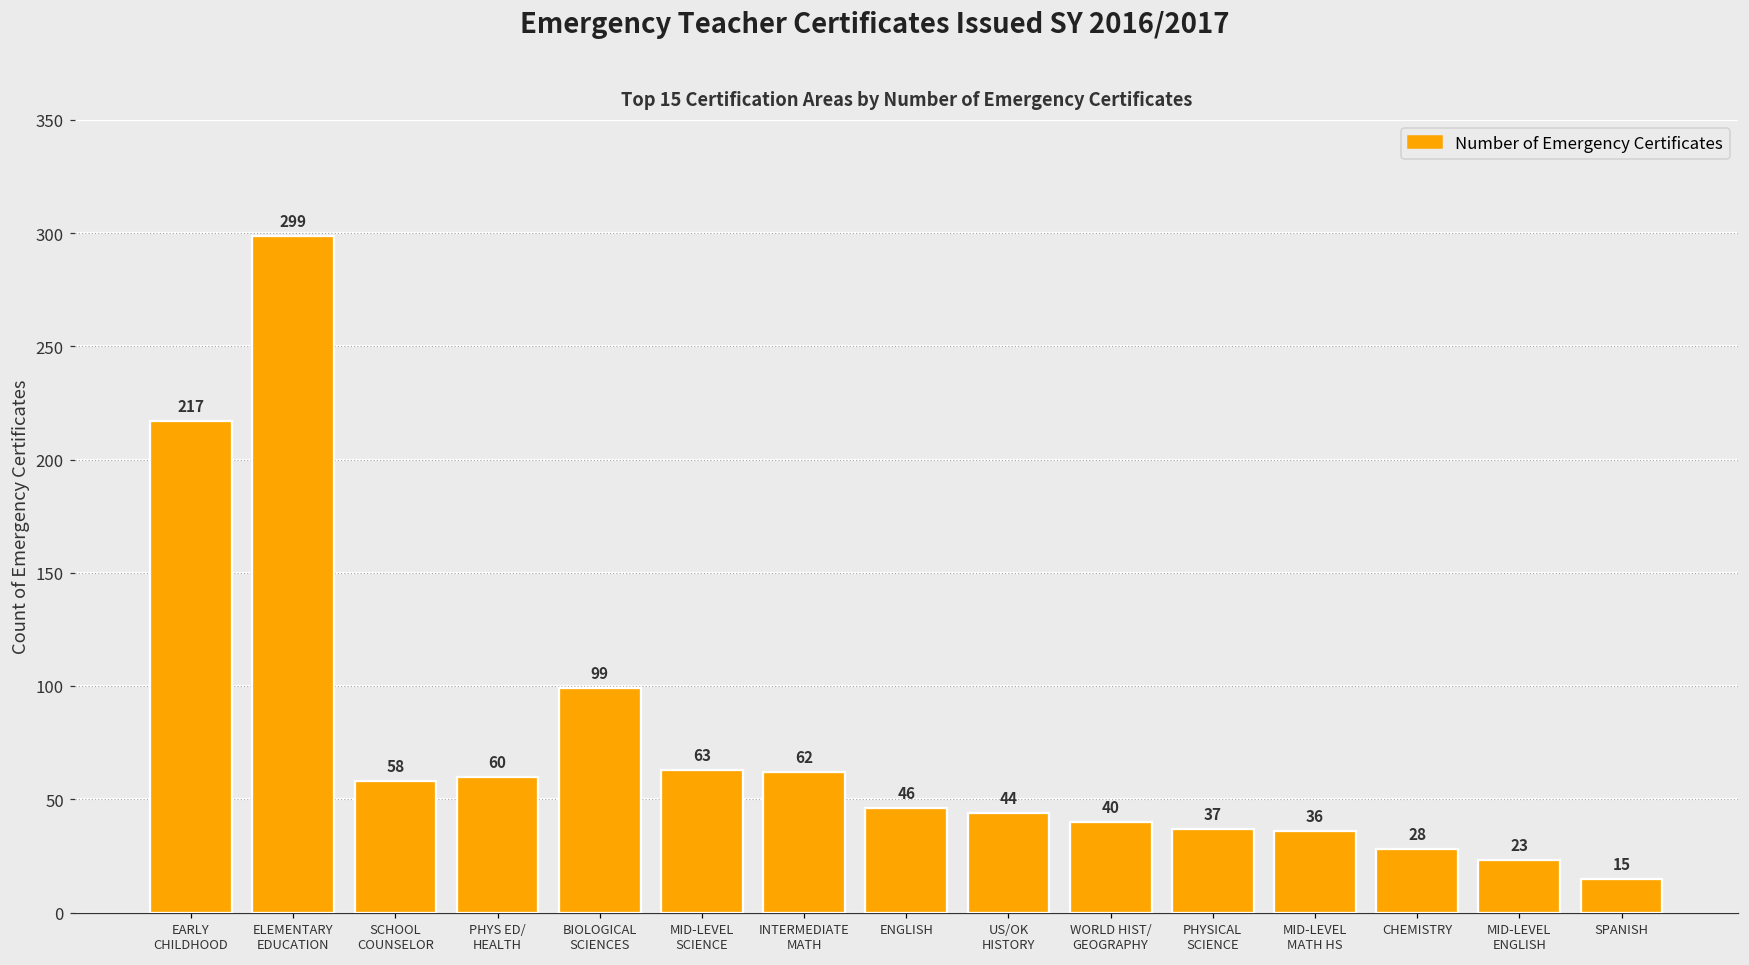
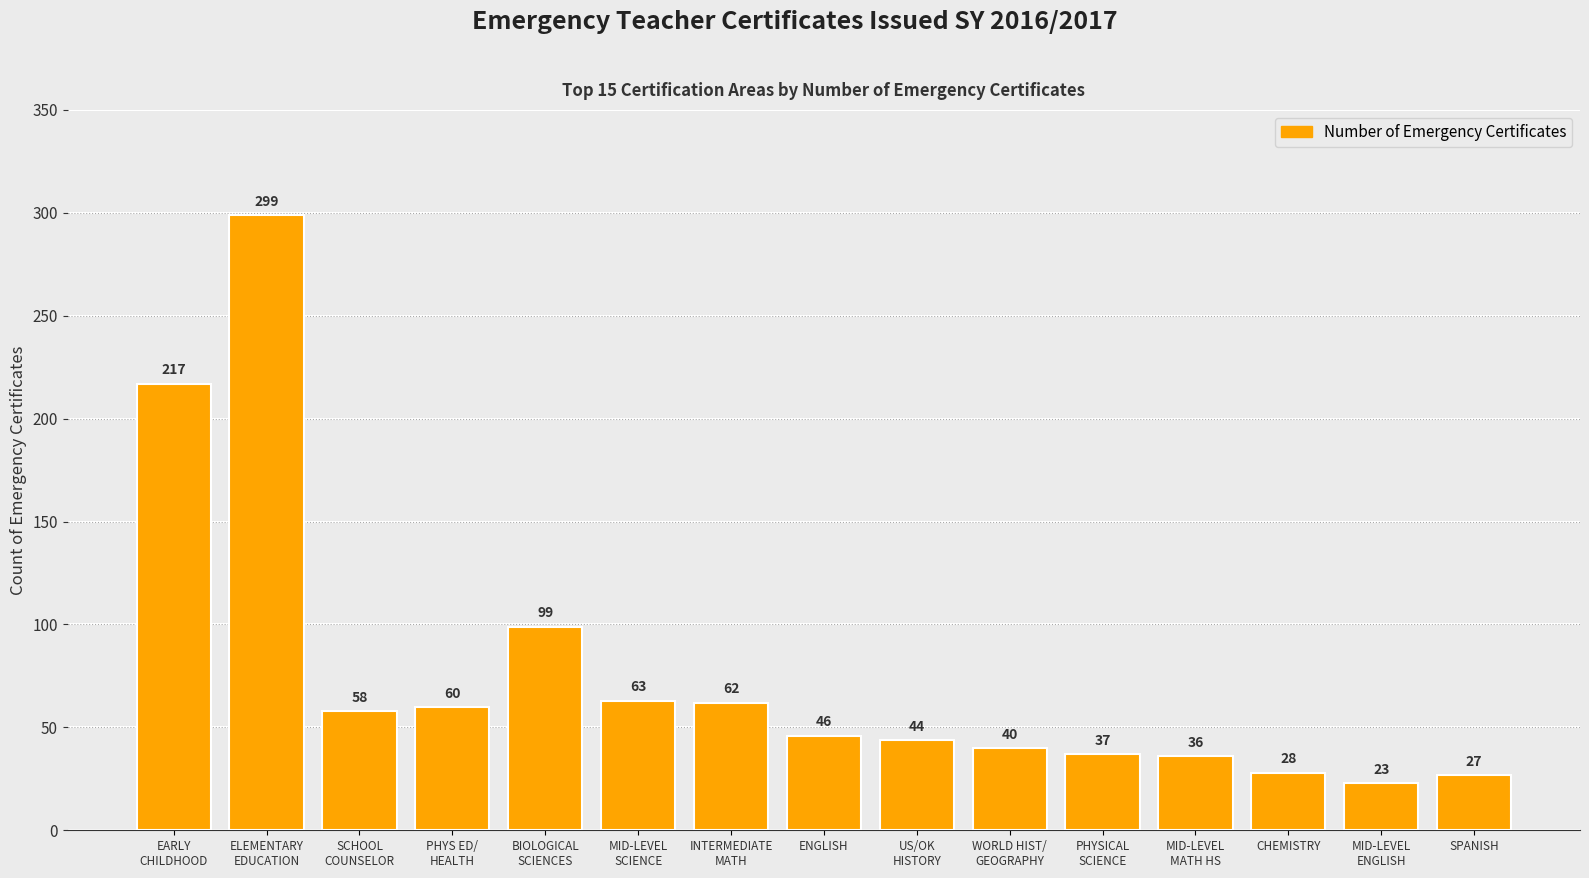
  {
    "EARLY CHILDHOOD": 217,
    "ELEMENTARY EDUCATION": 299,
    "SCHOOL COUNSELOR": 58,
    "PHYS ED/ HEALTH": 60,
    "BIOLOGICAL SCIENCES": 99,
    "MID-LEVEL SCIENCE": 63,
    "INTERMEDIATE MATH": 62,
    "ENGLISH": 46,
    "US/OK HISTORY": 44,
    "WORLD HIST/ GEOGRAPHY": 40,
    "PHYSICAL SCIENCE": 37,
    "MID-LEVEL MATH HS": 36,
    "CHEMISTRY": 28,
    "MID-LEVEL ENGLISH": 23,
-   "SPANISH": 15
+   "SPANISH": 27
  }
